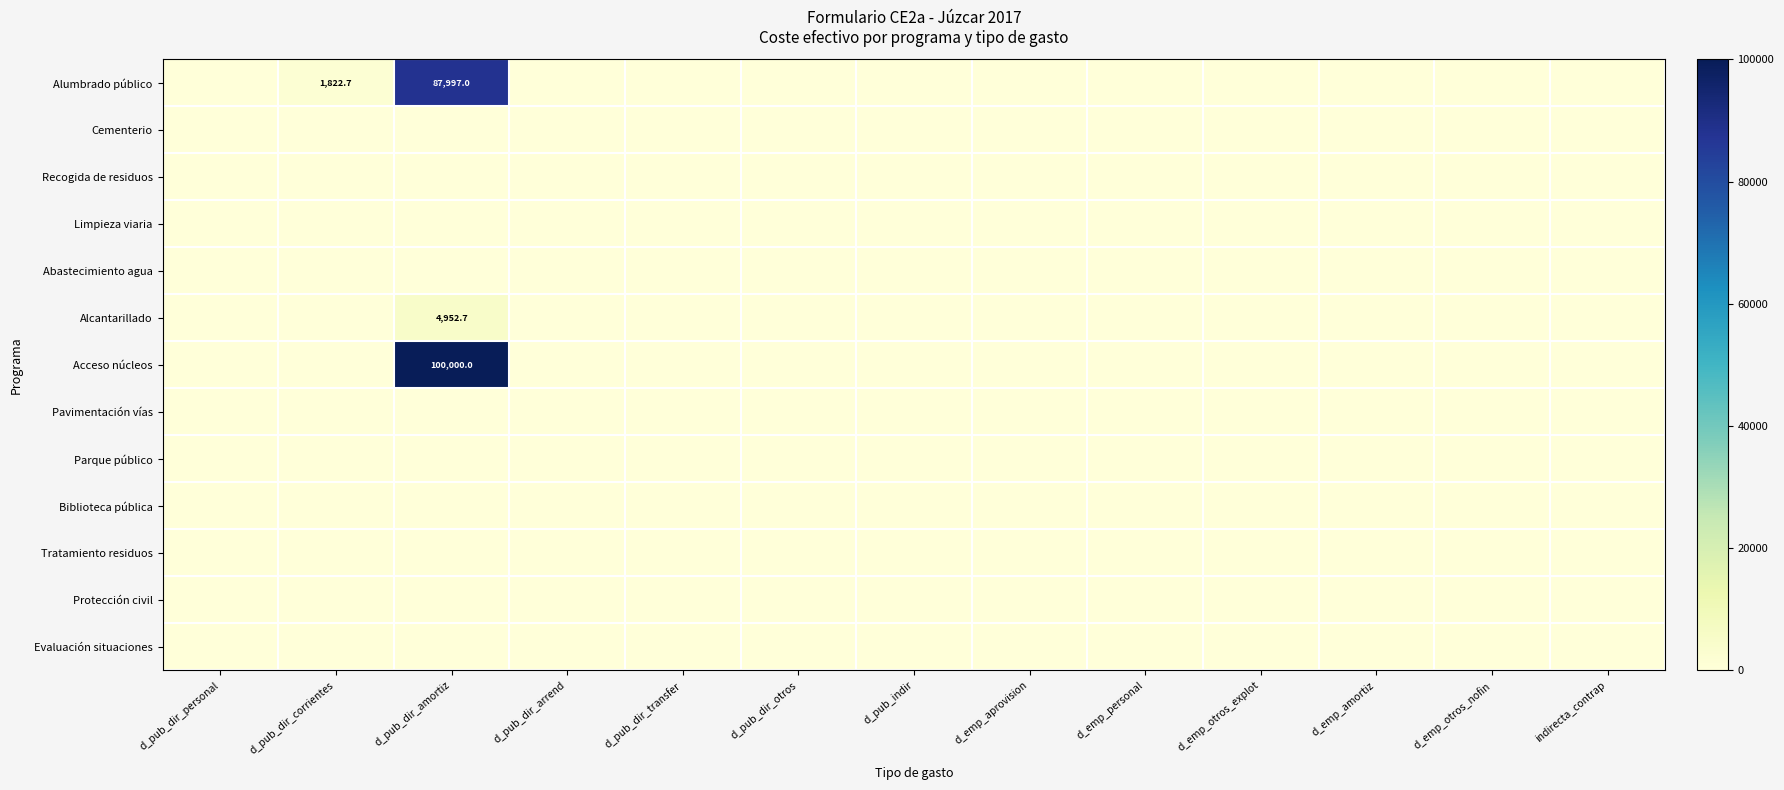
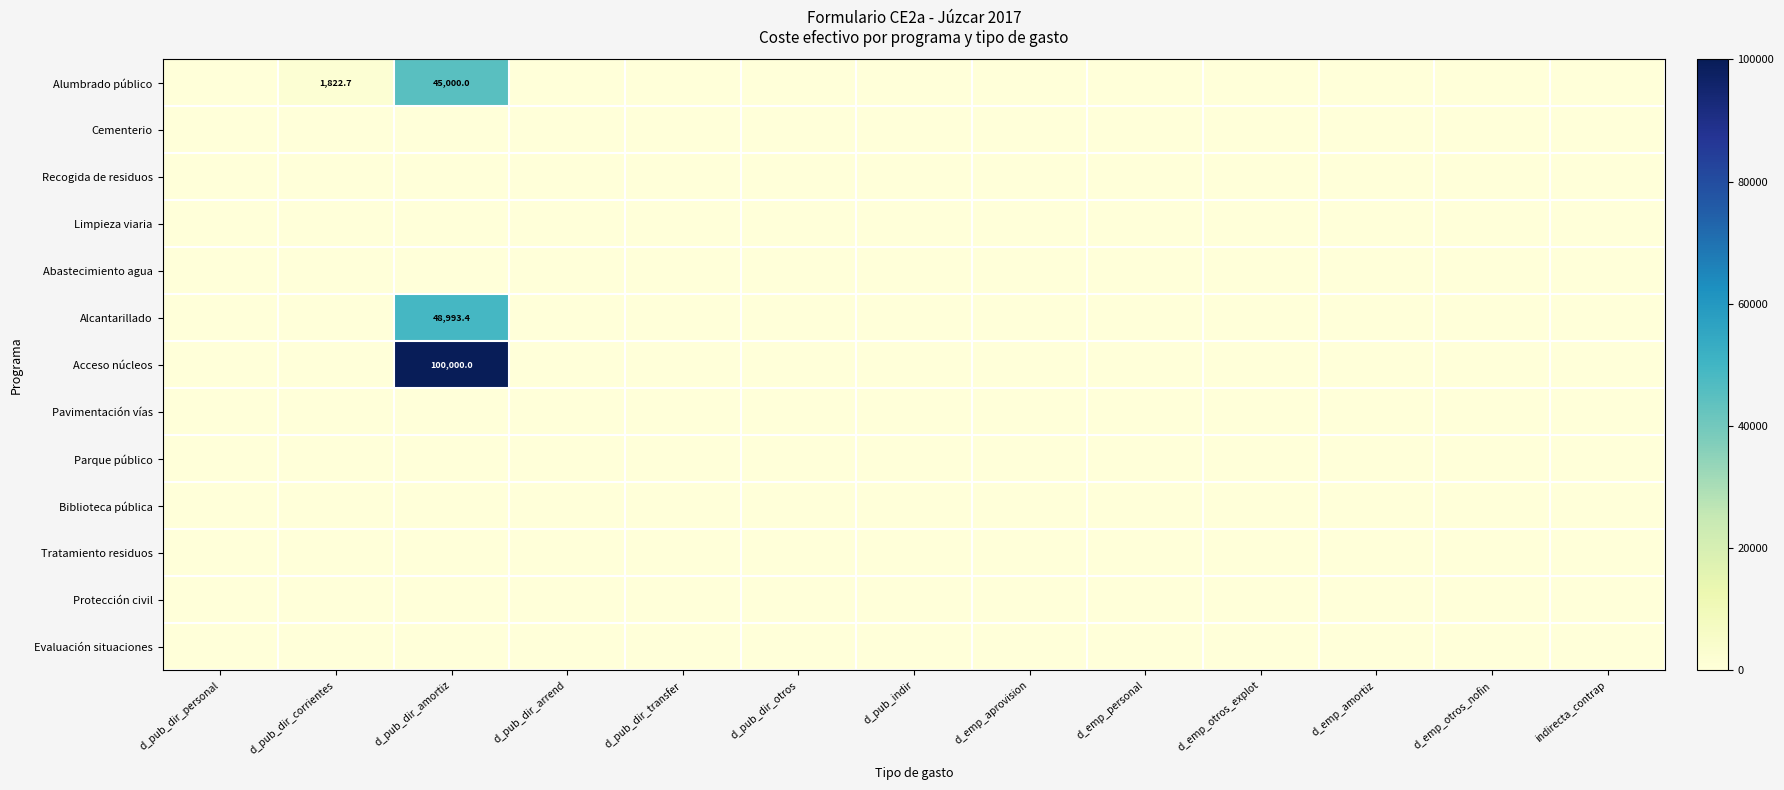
  {
    "Alumbrado público": {
      "d_pub_dir_corrientes": "1,822.7",
-     "d_pub_dir_amortiz": "87,997.0"
+     "d_pub_dir_amortiz": "45,000.0"
    },
    "Alcantarillado": {
-     "d_pub_dir_amortiz": "4,952.7"
+     "d_pub_dir_amortiz": "48,993.4"
    },
    "Acceso núcleos": {
      "d_pub_dir_amortiz": "100,000.0"
    }
  }
